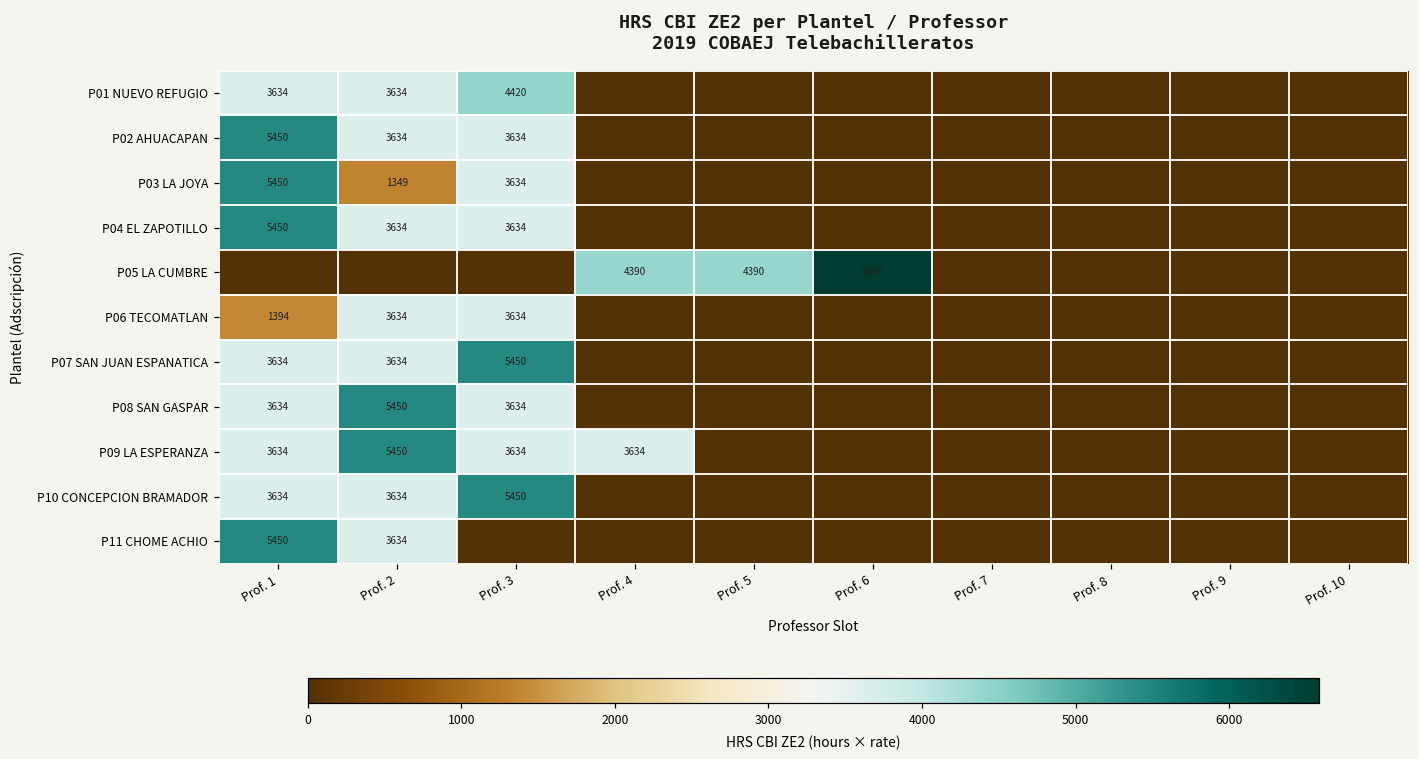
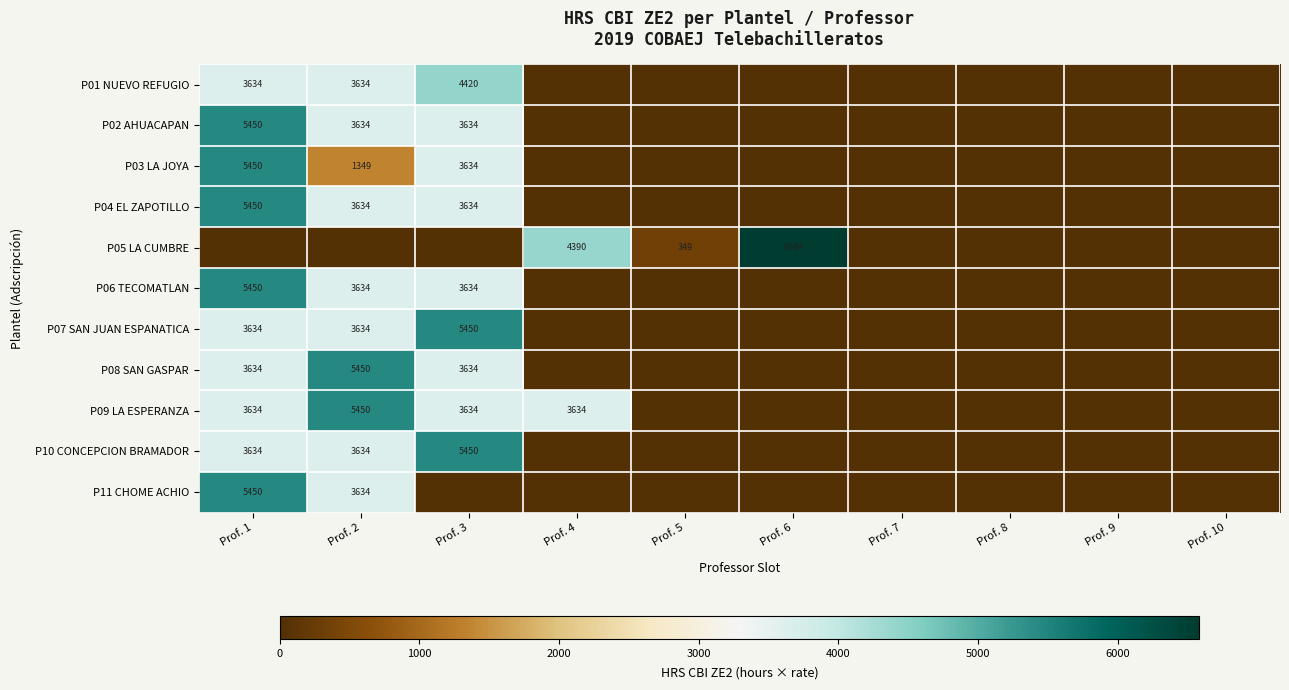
  {
    "P01 NUEVO REFUGIO": {
      "Prof. 1": 3634,
      "Prof. 2": 3634,
      "Prof. 3": 4420
    },
    "P02 AHUACAPAN": {
      "Prof. 1": 5450,
      "Prof. 2": 3634,
      "Prof. 3": 3634
    },
    "P03 LA JOYA": {
      "Prof. 1": 5450,
      "Prof. 2": 1349,
      "Prof. 3": 3634
    },
    "P04 EL ZAPOTILLO": {
      "Prof. 1": 5450,
      "Prof. 2": 3634,
      "Prof. 3": 3634
    },
    "P05 LA CUMBRE": {
      "Prof. 4": 4390,
-     "Prof. 5": 4390
+     "Prof. 5": 349
    },
    "P06 TECOMATLAN": {
-     "Prof. 1": 1394,
+     "Prof. 1": 5450,
      "Prof. 2": 3634,
      "Prof. 3": 3634
    },
    "P07 SAN JUAN ESPANATICA": {
      "Prof. 1": 3634,
      "Prof. 2": 3634,
      "Prof. 3": 5450
    },
    "P08 SAN GASPAR": {
      "Prof. 1": 3634,
      "Prof. 2": 5450,
      "Prof. 3": 3634
    },
    "P09 LA ESPERANZA": {
      "Prof. 1": 3634,
      "Prof. 2": 5450,
      "Prof. 3": 3634,
      "Prof. 4": 3634
    },
    "P10 CONCEPCION BRAMADOR": {
      "Prof. 1": 3634,
      "Prof. 2": 3634,
      "Prof. 3": 5450
    },
    "P11 CHOME ACHIO": {
      "Prof. 1": 5450,
      "Prof. 2": 3634
    }
  }
